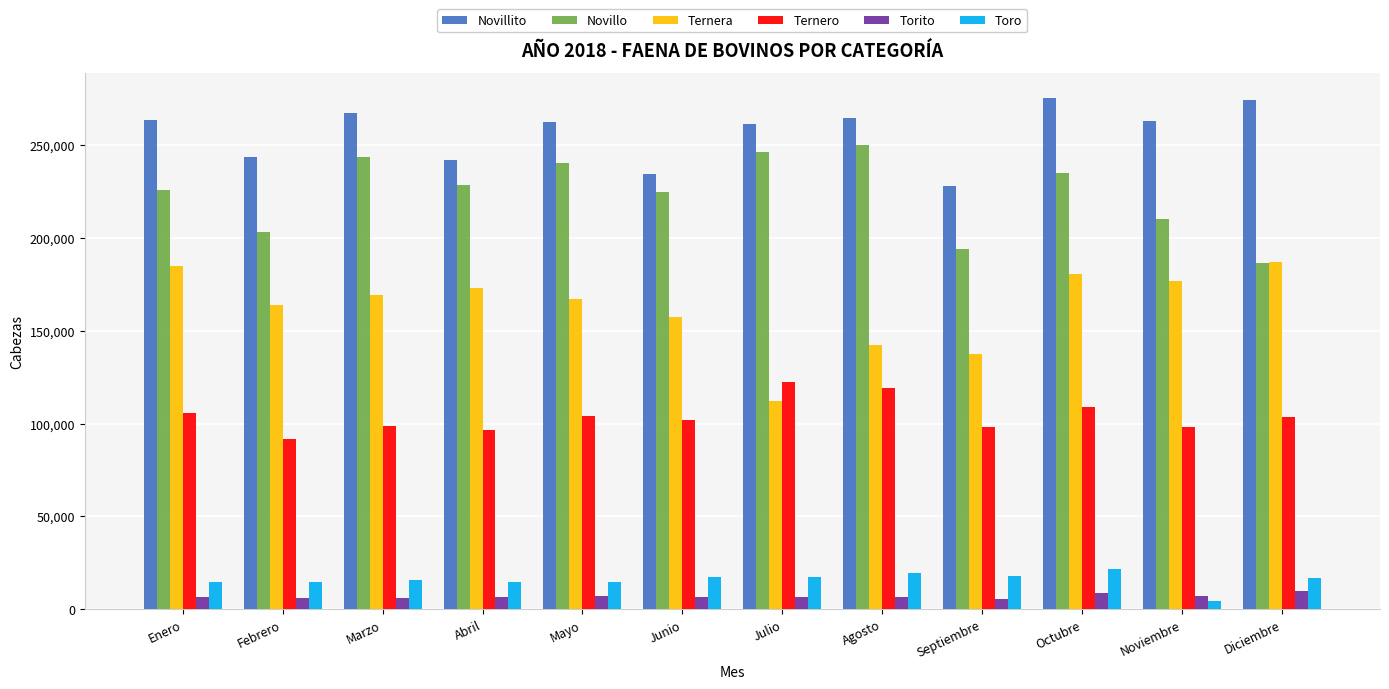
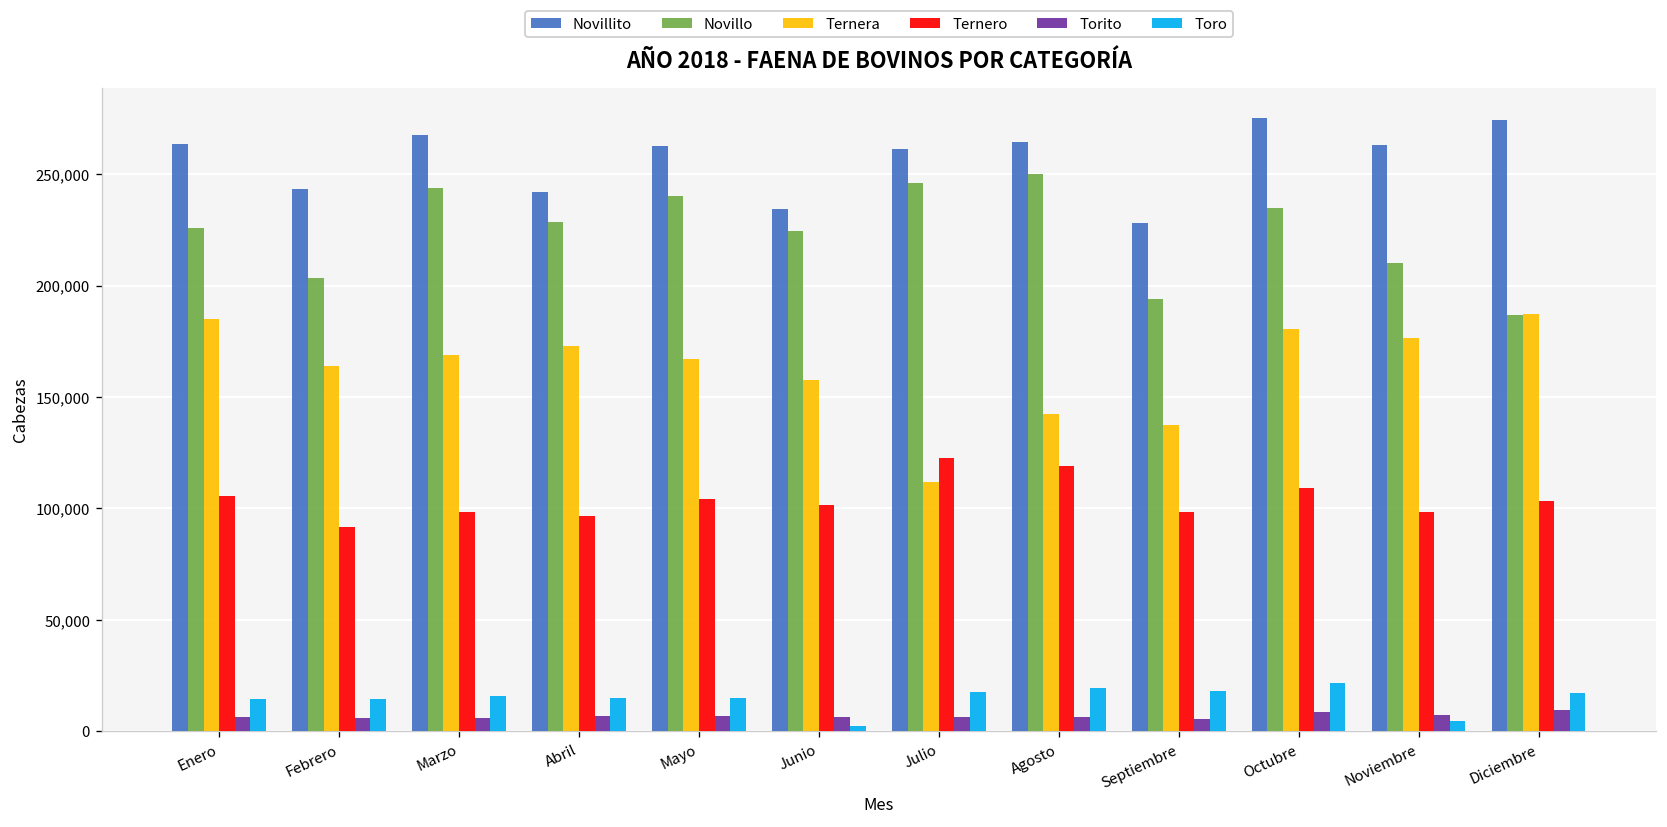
  {
    "Novillito": {
      "Enero": "264,000",
      "Febrero": "243,000",
      "Marzo": "267,000",
      "Abril": "242,000",
      "Mayo": "262,000",
      "Junio": "235,000",
      "Julio": "261,000",
      "Agosto": "265,000",
      "Septiembre": "228,000",
      "Octubre": "275,000",
      "Noviembre": "263,000",
      "Diciembre": "274,000"
    },
    "Novillo": {
      "Enero": "226,000",
      "Febrero": "203,000",
      "Marzo": "244,000",
      "Abril": "228,000",
      "Mayo": "240,000",
      "Junio": "225,000",
      "Julio": "246,000",
      "Agosto": "250,000",
      "Septiembre": "194,000",
      "Octubre": "235,000",
      "Noviembre": "210,000",
      "Diciembre": "187,000"
    },
    "Ternera": {
      "Enero": "185,000",
      "Febrero": "164,000",
      "Marzo": "169,000",
      "Abril": "173,000",
      "Mayo": "167,000",
      "Junio": "157,000",
      "Julio": "112,000",
      "Agosto": "142,000",
      "Septiembre": "137,000",
      "Octubre": "181,000",
      "Noviembre": "177,000",
      "Diciembre": "187,000"
    },
    "Ternero": {
      "Enero": "106,000",
      "Febrero": "92,000",
      "Marzo": "98,000",
      "Abril": "97,000",
      "Mayo": "104,000",
      "Junio": "102,000",
      "Julio": "123,000",
      "Agosto": "119,000",
      "Septiembre": "98,000",
      "Octubre": "109,000",
      "Noviembre": "98,000",
      "Diciembre": "103,000"
    },
    "Torito": {
      "Enero": "7,000",
      "Febrero": "6,000",
      "Marzo": "6,000",
      "Abril": "7,000",
      "Mayo": "7,000",
      "Junio": "6,000",
      "Julio": "6,000",
      "Agosto": "7,000",
      "Septiembre": "6,000",
      "Octubre": "8,000",
      "Noviembre": "7,000",
      "Diciembre": "10,000"
    },
    "Toro": {
      "Enero": "15,000",
      "Febrero": "15,000",
      "Marzo": "16,000",
      "Abril": "15,000",
      "Mayo": "15,000",
-     "Junio": "17,000",
+     "Junio": "2,000",
      "Julio": "18,000",
      "Agosto": "19,000",
      "Septiembre": "18,000",
      "Octubre": "22,000",
      "Noviembre": "5,000",
      "Diciembre": "17,000"
    }
  }
